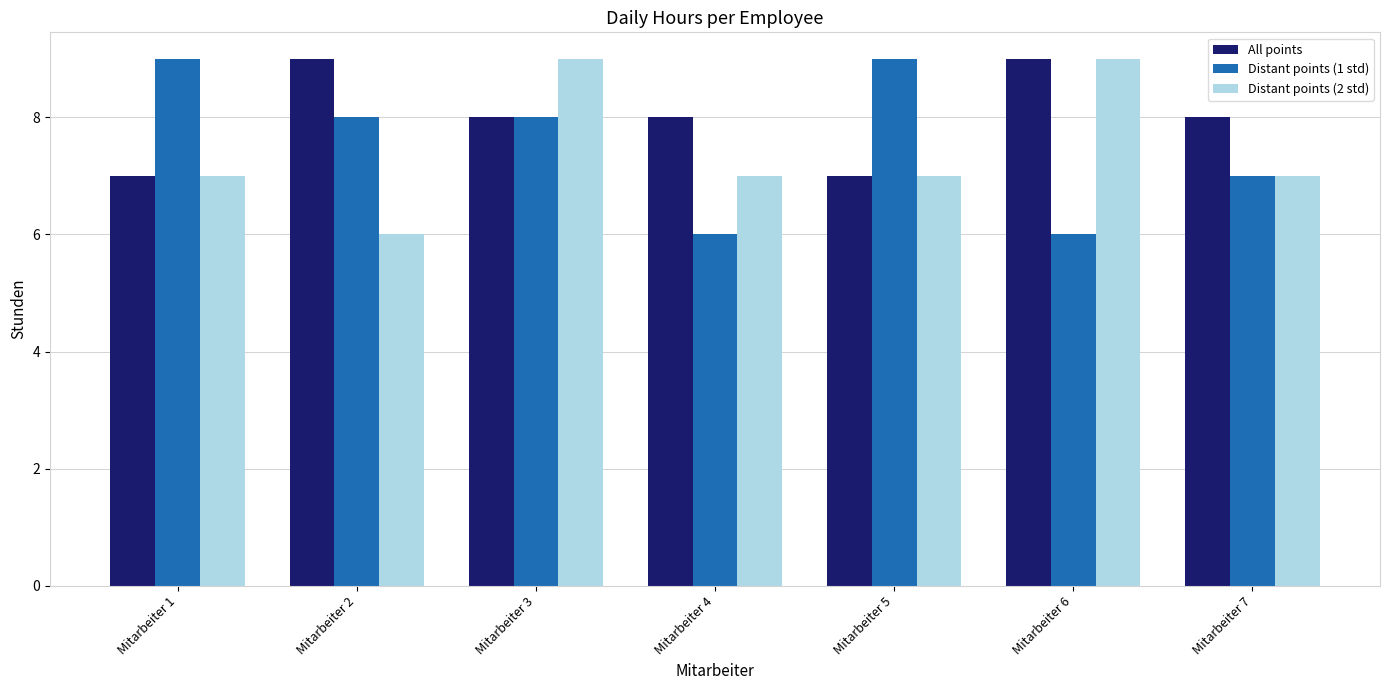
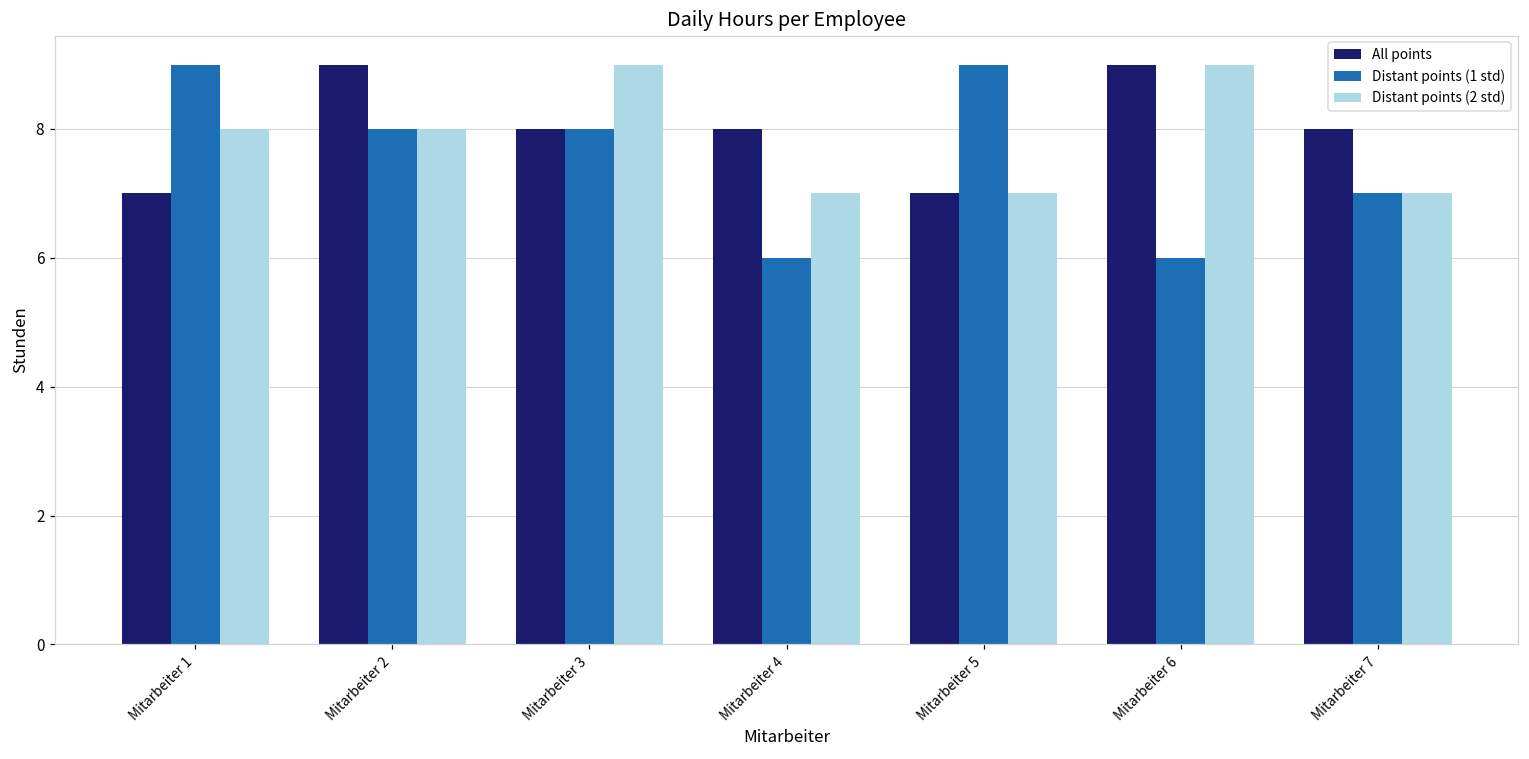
  {
    "All points": {
      "Mitarbeiter 1": 7,
      "Mitarbeiter 2": 9,
      "Mitarbeiter 3": 8,
      "Mitarbeiter 4": 8,
      "Mitarbeiter 5": 7,
      "Mitarbeiter 6": 9,
      "Mitarbeiter 7": 8
    },
    "Distant points (1 std)": {
      "Mitarbeiter 1": 9,
      "Mitarbeiter 2": 8,
      "Mitarbeiter 3": 8,
      "Mitarbeiter 4": 6,
      "Mitarbeiter 5": 9,
      "Mitarbeiter 6": 6,
      "Mitarbeiter 7": 7
    },
    "Distant points (2 std)": {
-     "Mitarbeiter 1": 7,
-     "Mitarbeiter 2": 6,
+     "Mitarbeiter 1": 8,
+     "Mitarbeiter 2": 8,
      "Mitarbeiter 3": 9,
      "Mitarbeiter 4": 7,
      "Mitarbeiter 5": 7,
      "Mitarbeiter 6": 9,
      "Mitarbeiter 7": 7
    }
  }
